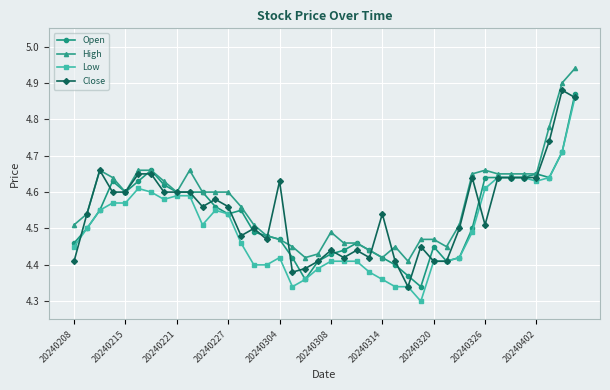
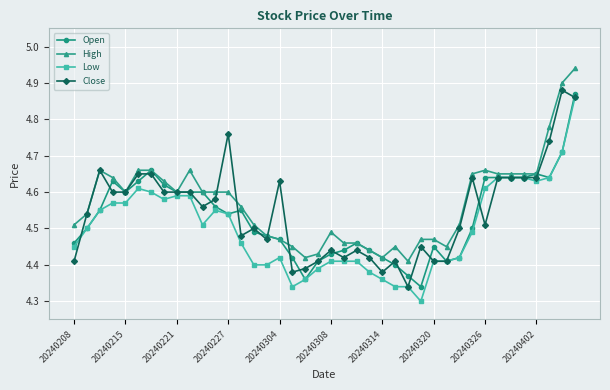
  {
    "Close": {
      "20240208": 4.41,
-     "20240227": 4.56,
+     "20240227": 4.76,
      "20240304": 4.63,
      "20240308": 4.44,
-     "20240314": 4.54,
+     "20240314": 4.38,
      "20240326": 4.51,
      "20240402": 4.64
    }
  }
